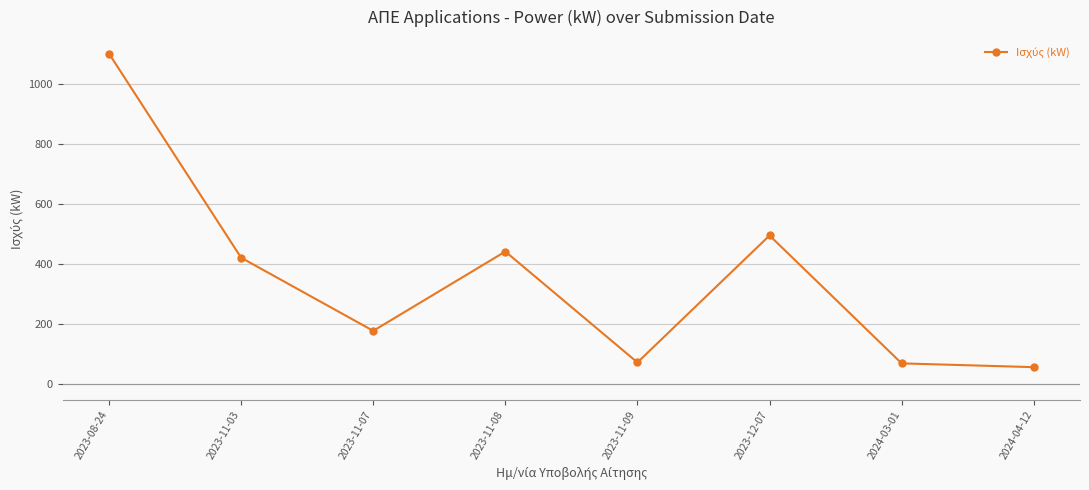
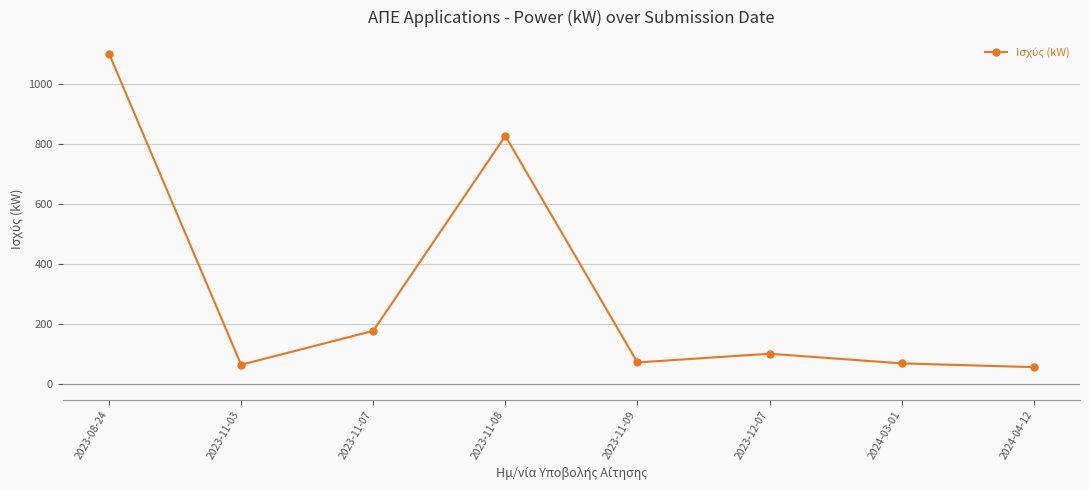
  {
    "2023-08-24": 1100,
-   "2023-11-03": 420,
+   "2023-11-03": 60,
    "2023-11-07": 180,
-   "2023-11-08": 440,
+   "2023-11-08": 830,
    "2023-11-09": 70,
-   "2023-12-07": 490,
+   "2023-12-07": 100,
    "2024-03-01": 70,
    "2024-04-12": 50
  }
